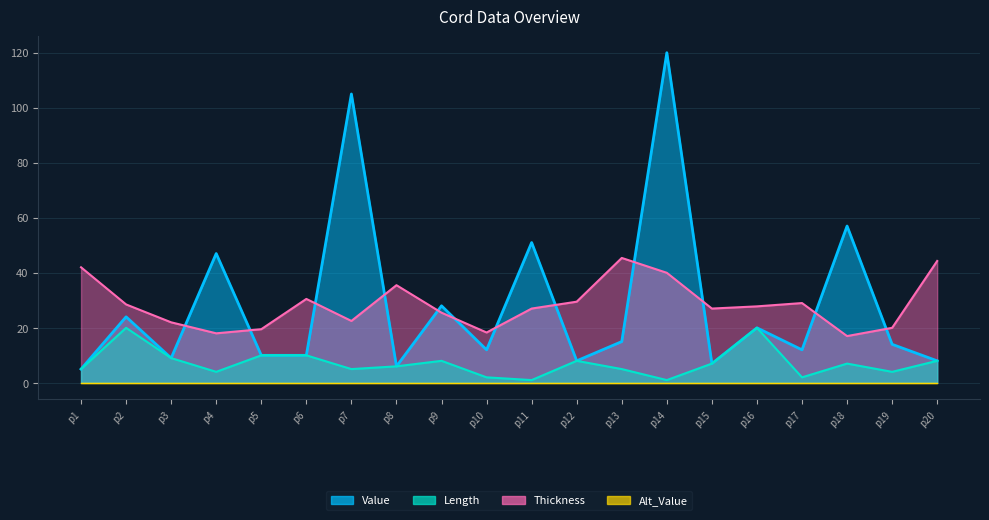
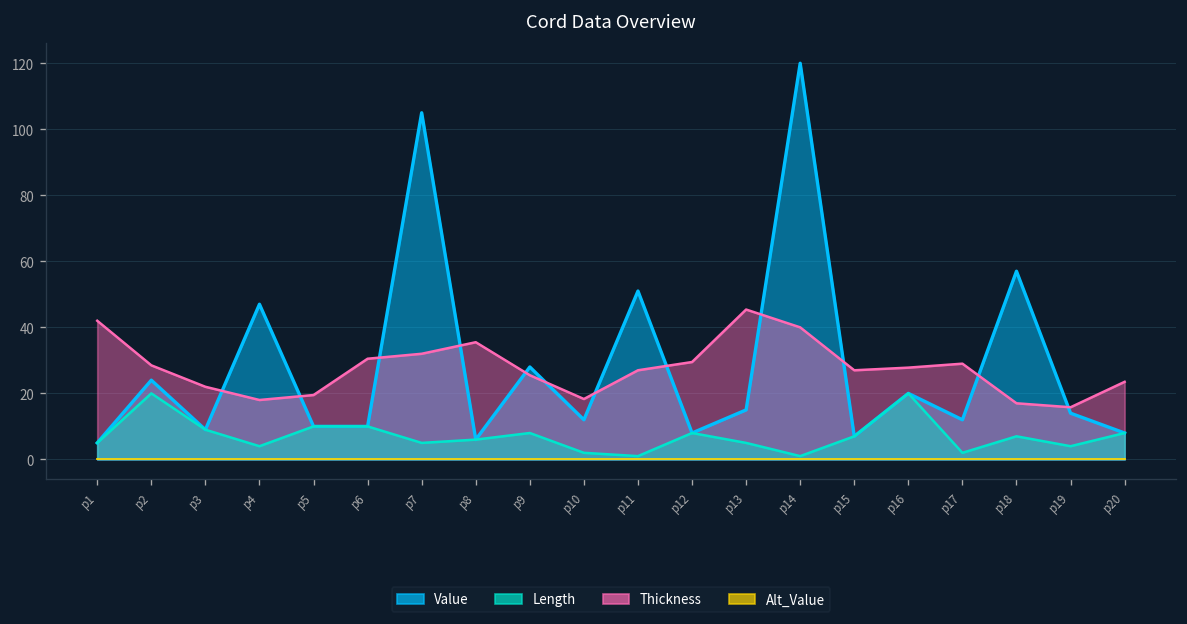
  {
    "Thickness": {
      "p1": 42,
      "p2": 29,
      "p3": 22,
      "p4": 18,
      "p5": 20,
      "p6": 31,
-     "p7": 23,
+     "p7": 32,
      "p8": 36,
      "p9": 26,
      "p10": 18,
      "p11": 27,
      "p12": 30,
      "p13": 45,
      "p14": 40,
      "p15": 27,
      "p16": 28,
      "p17": 29,
      "p18": 17,
-     "p19": 20,
-     "p20": 44
+     "p19": 16,
+     "p20": 24
    },
    "Alt_Value": {
      "p1": 0,
      "p2": 0,
      "p3": 0,
      "p4": 0,
      "p5": 0,
      "p6": 0,
      "p7": 0,
      "p8": 0,
      "p9": 0,
      "p10": 0,
      "p11": 0,
      "p12": 0,
      "p13": 0,
      "p14": 0,
      "p15": 0,
      "p16": 0,
      "p17": 0,
      "p18": 0,
      "p19": 0,
      "p20": 0
    }
  }
